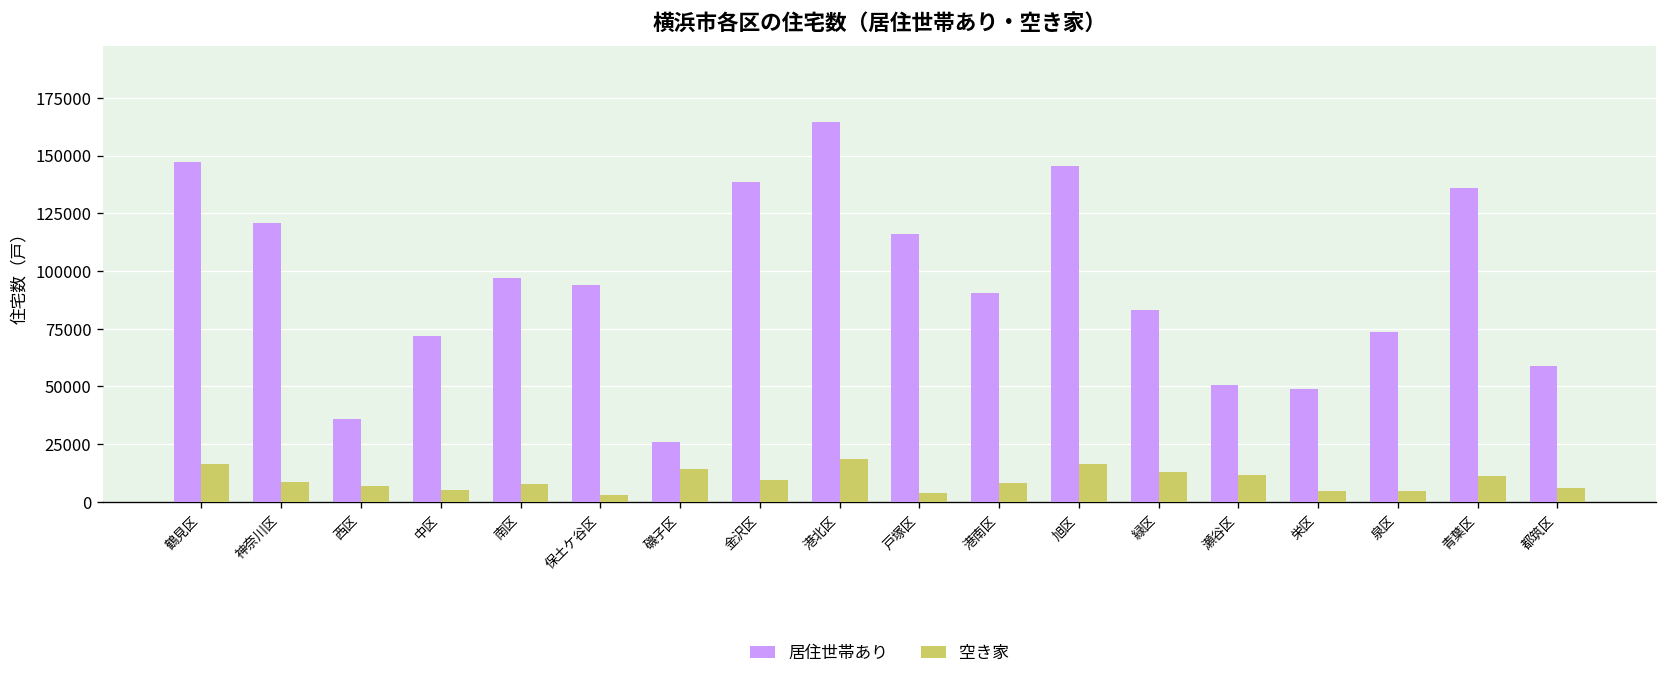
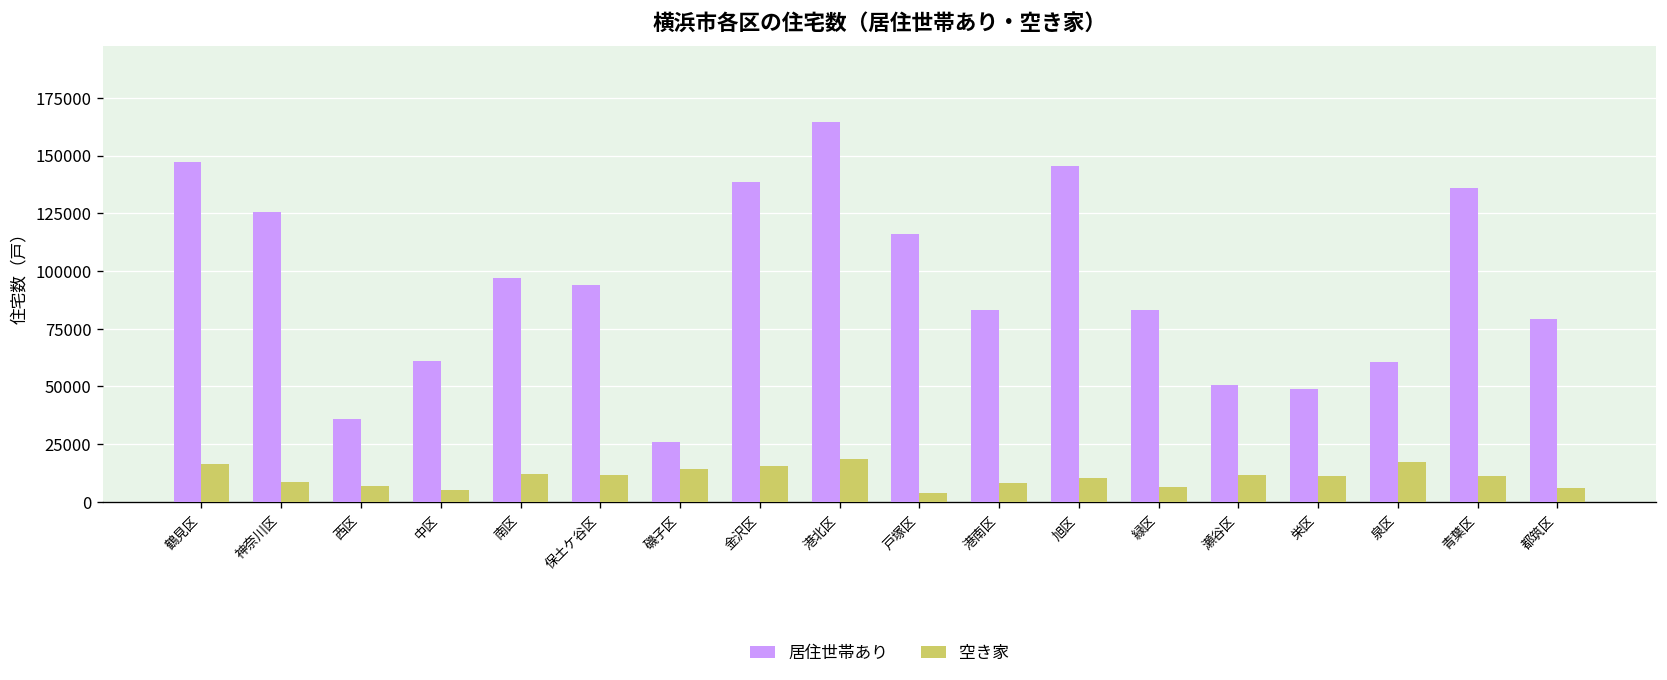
  {
    "居住世帯あり": {
      "鶴見区": 147000,
-     "神奈川区": 121000,
+     "神奈川区": 125000,
      "西区": 36000,
-     "中区": 72000,
+     "中区": 61000,
      "南区": 97000,
      "保土ケ谷区": 94000,
      "磯子区": 26000,
      "金沢区": 139000,
      "港北区": 164000,
      "戸塚区": 116000,
-     "港南区": 90000,
+     "港南区": 83000,
      "旭区": 145000,
      "緑区": 83000,
      "瀬谷区": 51000,
      "栄区": 49000,
-     "泉区": 74000,
+     "泉区": 61000,
      "青葉区": 136000,
-     "都筑区": 59000
+     "都筑区": 79000
    },
    "空き家": {
      "鶴見区": 16000,
      "神奈川区": 9000,
      "西区": 7000,
      "中区": 5000,
-     "南区": 8000,
-     "保土ケ谷区": 3000,
+     "南区": 12000,
+     "保土ケ谷区": 12000,
      "磯子区": 14000,
-     "金沢区": 9000,
+     "金沢区": 15000,
      "港北区": 19000,
      "戸塚区": 4000,
      "港南区": 8000,
-     "旭区": 16000,
-     "緑区": 13000,
+     "旭区": 11000,
+     "緑区": 6000,
      "瀬谷区": 12000,
-     "栄区": 5000,
-     "泉区": 5000,
+     "栄区": 11000,
+     "泉区": 17000,
      "青葉区": 11000,
      "都筑区": 6000
    }
  }
